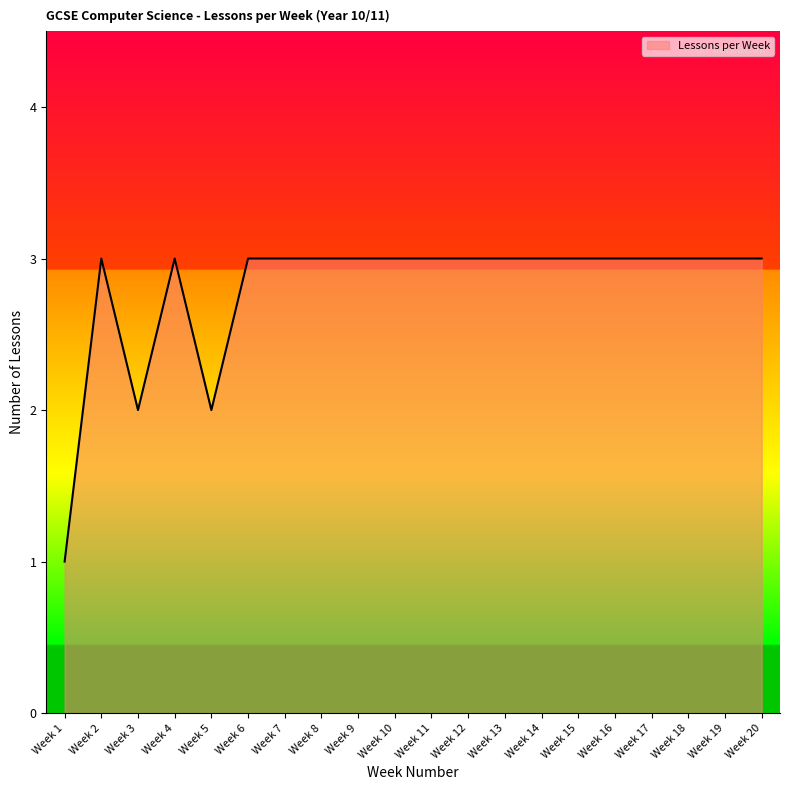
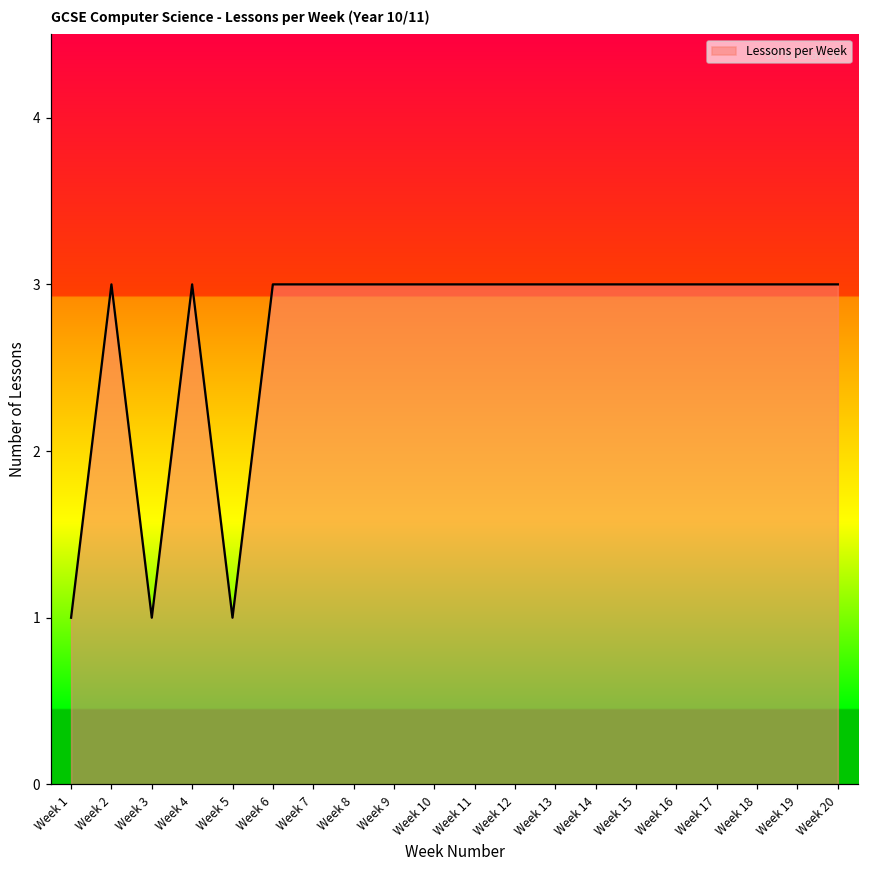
  {
    "Week 1": 1,
    "Week 2": 3,
-   "Week 3": 2,
+   "Week 3": 1,
    "Week 4": 3,
-   "Week 5": 2,
+   "Week 5": 1,
    "Week 6": 3,
    "Week 7": 3,
    "Week 8": 3,
    "Week 9": 3,
    "Week 10": 3,
    "Week 11": 3,
    "Week 12": 3,
    "Week 13": 3,
    "Week 14": 3,
    "Week 15": 3,
    "Week 16": 3,
    "Week 17": 3,
    "Week 18": 3,
    "Week 19": 3,
    "Week 20": 3
  }
